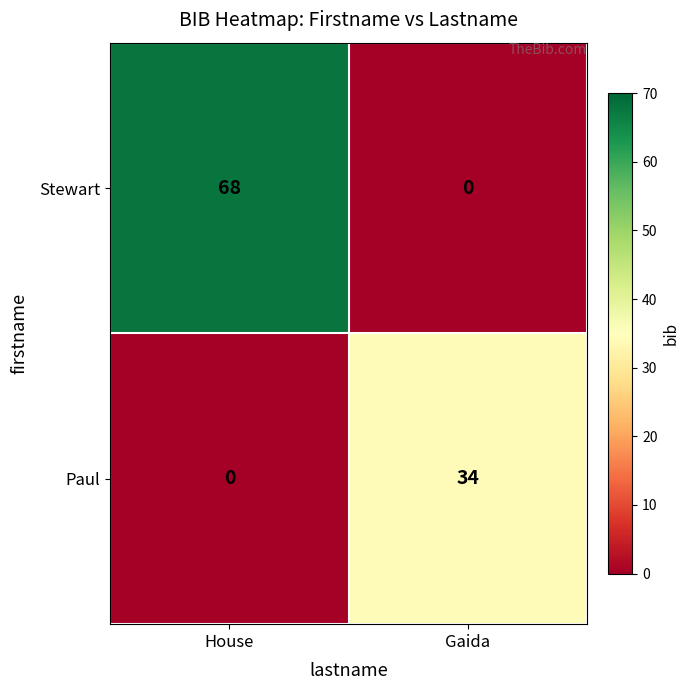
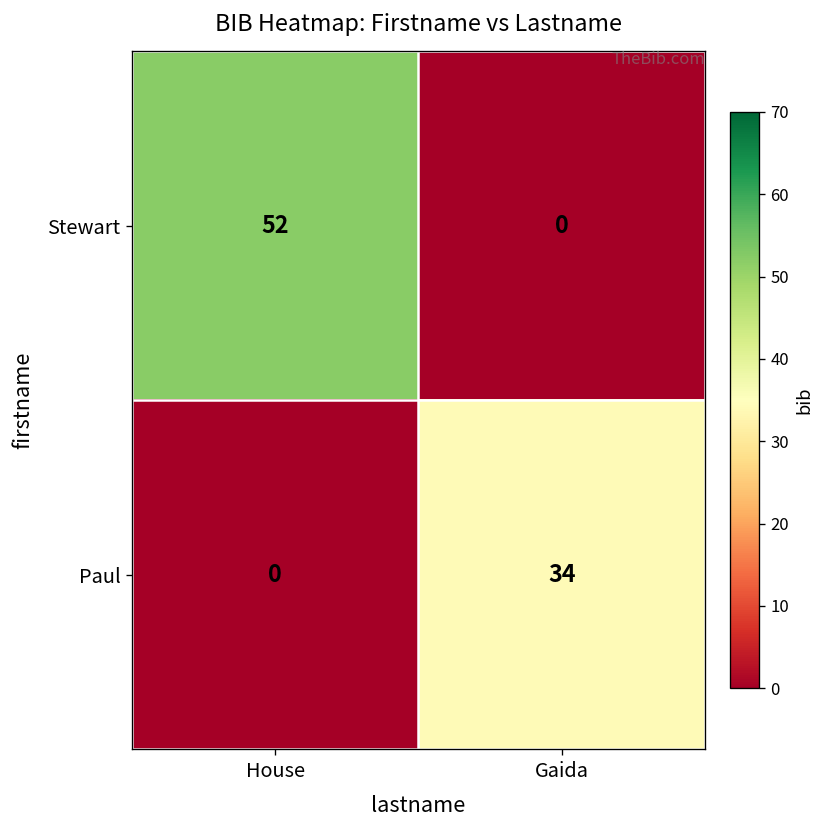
  {
    "Stewart": {
-     "House": 68
+     "House": 52
    },
    "Paul": {
      "House": 0,
      "Gaida": 34
    }
  }
